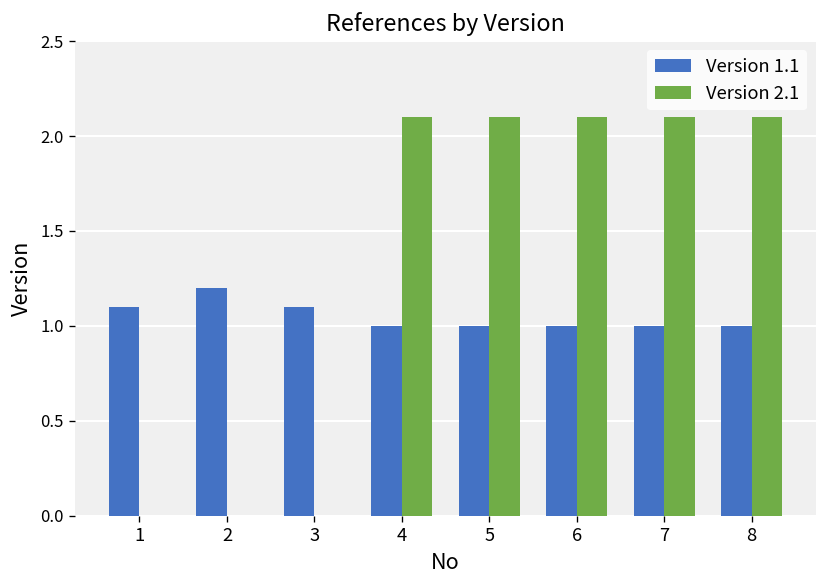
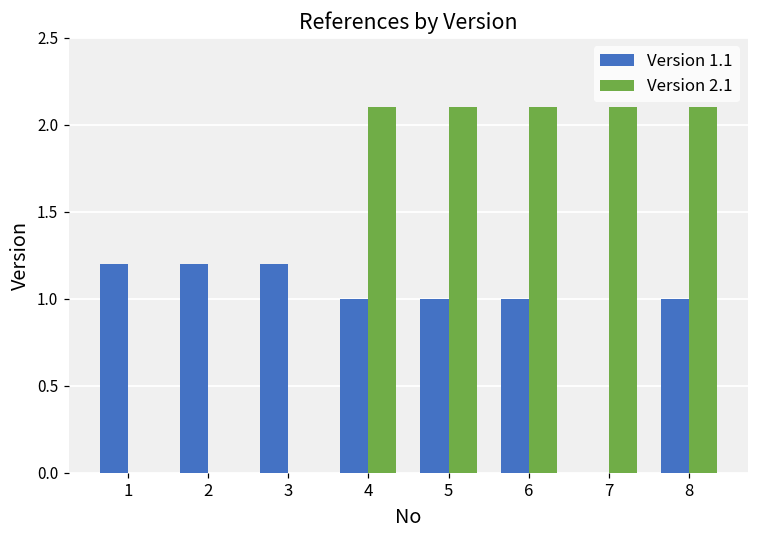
  {
    "Version 1.1": {
-     "1": 1.1,
+     "1": 1.2,
      "2": 1.2,
-     "3": 1.1,
+     "3": 1.2,
      "4": 1.0,
      "5": 1.0,
      "6": 1.0,
-     "7": 1,
+     "7": 0,
      "8": 1.0
    },
    "Version 2.1": {
      "1": 0.0,
      "2": 0.0,
      "3": 0.0,
      "4": 2.1,
      "5": 2.1,
      "6": 2.1,
      "7": 2.1,
      "8": 2.1
    }
  }
